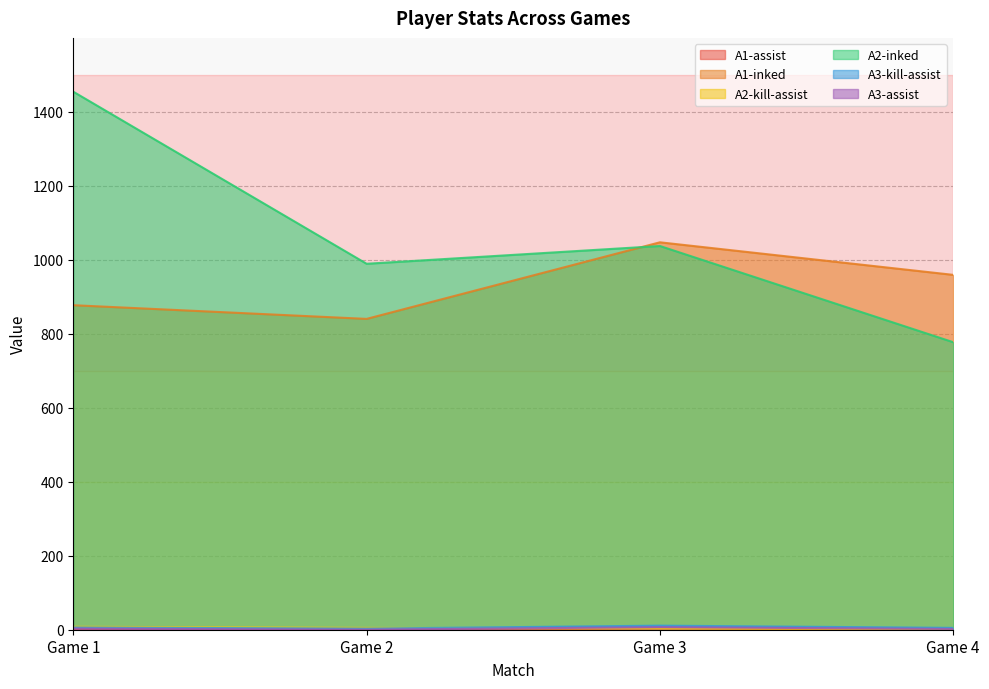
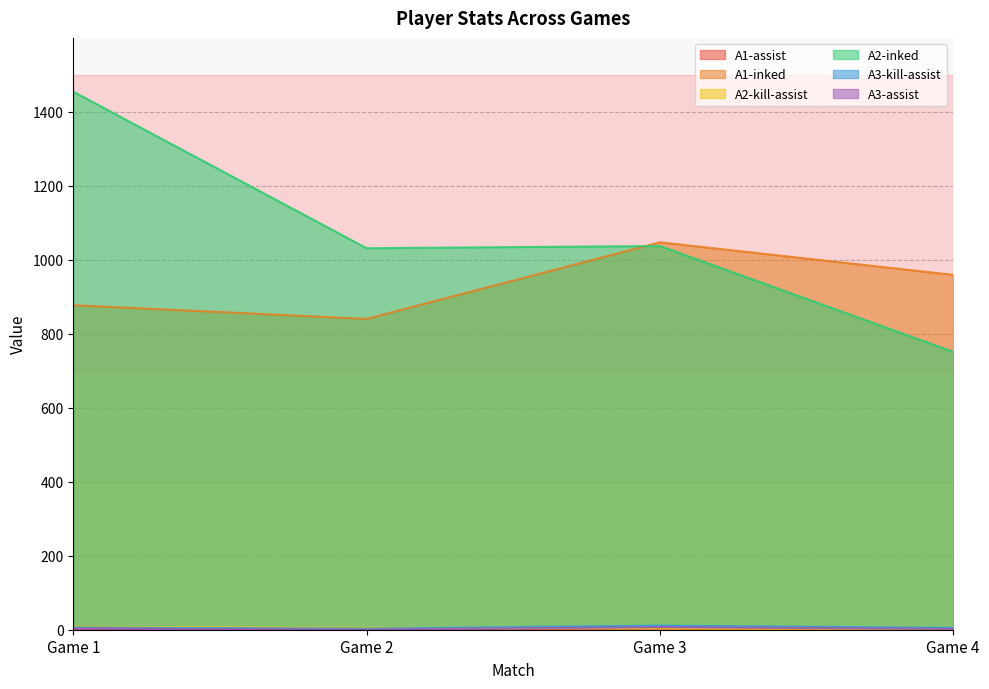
  {
    "A2-inked": {
      "Game 1": 1450,
-     "Game 2": 990,
+     "Game 2": 1030,
      "Game 3": 1040,
-     "Game 4": 780
+     "Game 4": 750
    }
  }
